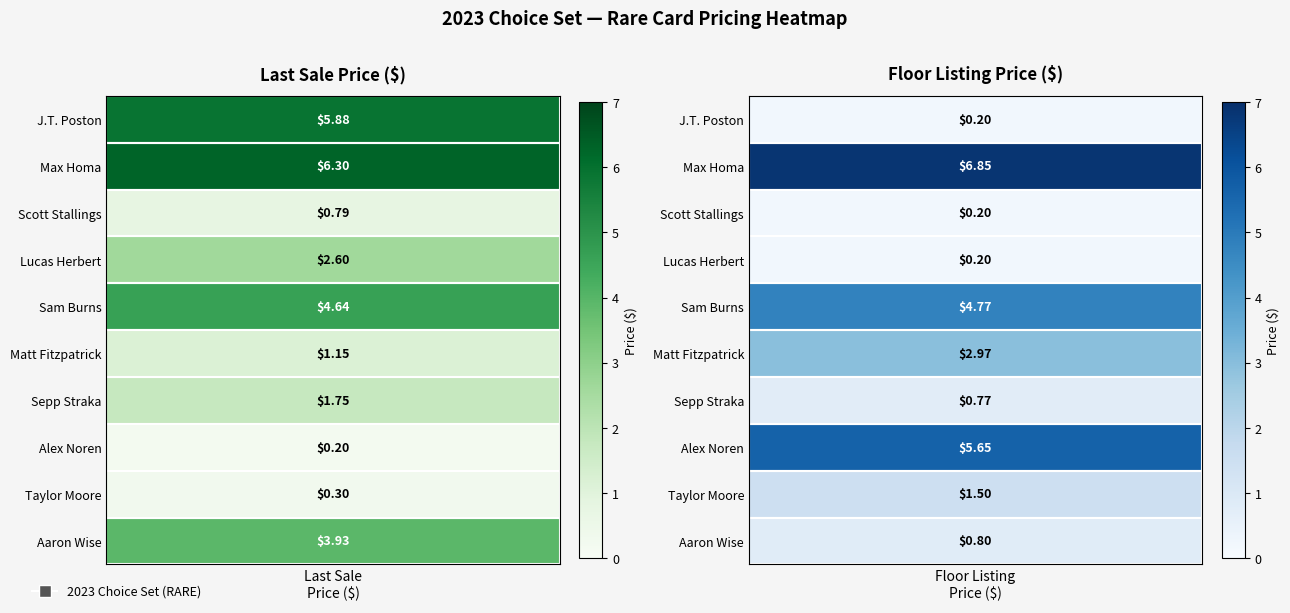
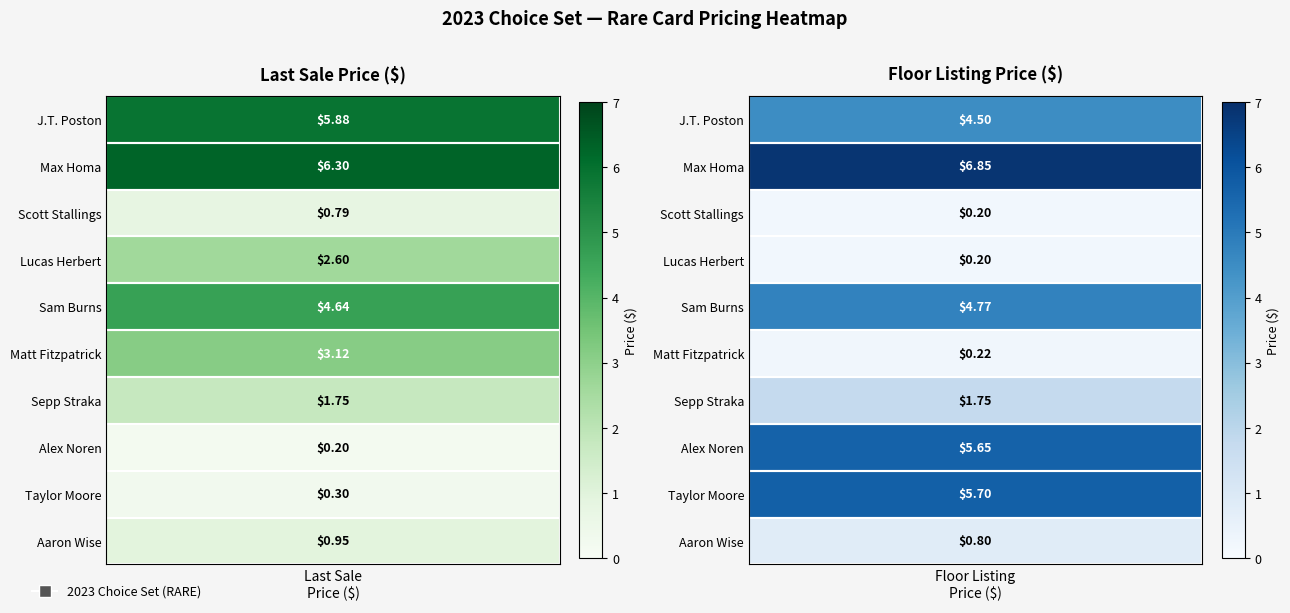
  {
    "Last Sale Price ($)": {
      "J.T. Poston": {
        "Last Sale Price ($)": "$5.88"
      },
      "Max Homa": {
        "Last Sale Price ($)": "$6.30"
      },
      "Scott Stallings": {
        "Last Sale Price ($)": "$0.79"
      },
      "Lucas Herbert": {
        "Last Sale Price ($)": "$2.60"
      },
      "Sam Burns": {
        "Last Sale Price ($)": "$4.64"
      },
      "Matt Fitzpatrick": {
-       "Last Sale Price ($)": "$1.15"
+       "Last Sale Price ($)": "$3.12"
      },
      "Sepp Straka": {
        "Last Sale Price ($)": "$1.75"
      },
      "Alex Noren": {
        "Last Sale Price ($)": "$0.20"
      },
      "Taylor Moore": {
        "Last Sale Price ($)": "$0.30"
      },
      "Aaron Wise": {
-       "Last Sale Price ($)": "$3.93"
+       "Last Sale Price ($)": "$0.95"
      }
    },
    "Floor Listing Price ($)": {
      "J.T. Poston": {
-       "Floor Listing Price ($)": "$0.20"
+       "Floor Listing Price ($)": "$4.50"
      },
      "Max Homa": {
        "Floor Listing Price ($)": "$6.85"
      },
      "Scott Stallings": {
        "Floor Listing Price ($)": "$0.20"
      },
      "Lucas Herbert": {
        "Floor Listing Price ($)": "$0.20"
      },
      "Sam Burns": {
        "Floor Listing Price ($)": "$4.77"
      },
      "Matt Fitzpatrick": {
-       "Floor Listing Price ($)": "$2.97"
+       "Floor Listing Price ($)": "$0.22"
      },
      "Sepp Straka": {
-       "Floor Listing Price ($)": "$0.77"
+       "Floor Listing Price ($)": "$1.75"
      },
      "Alex Noren": {
        "Floor Listing Price ($)": "$5.65"
      },
      "Taylor Moore": {
-       "Floor Listing Price ($)": "$1.50"
+       "Floor Listing Price ($)": "$5.70"
      },
      "Aaron Wise": {
        "Floor Listing Price ($)": "$0.80"
      }
    }
  }
